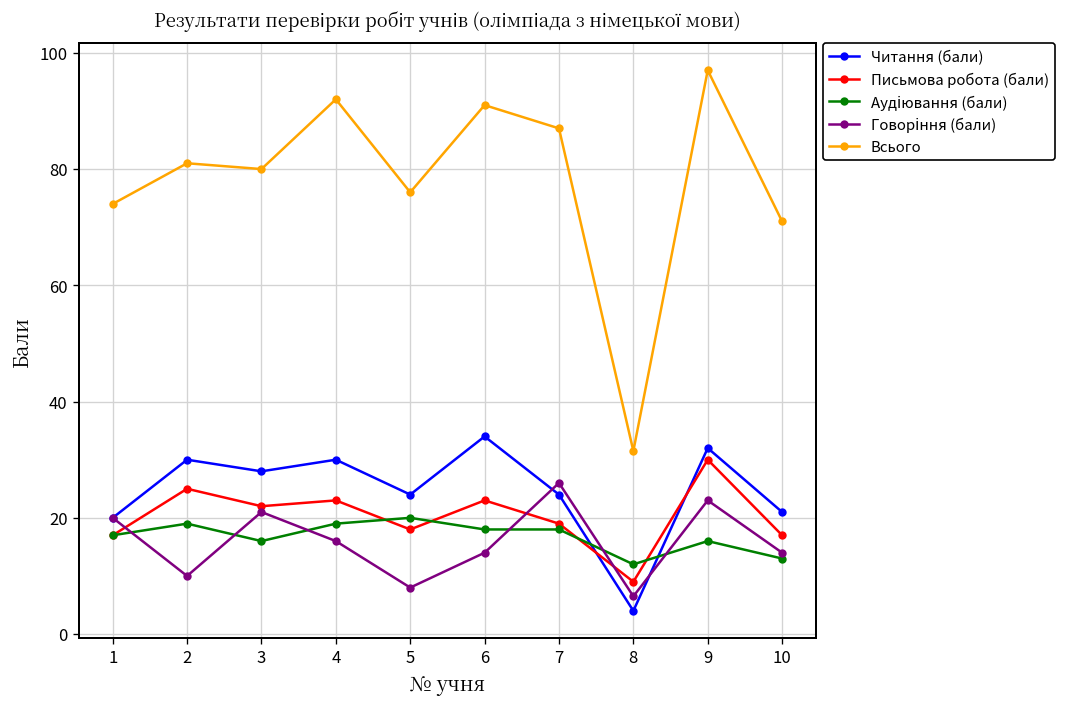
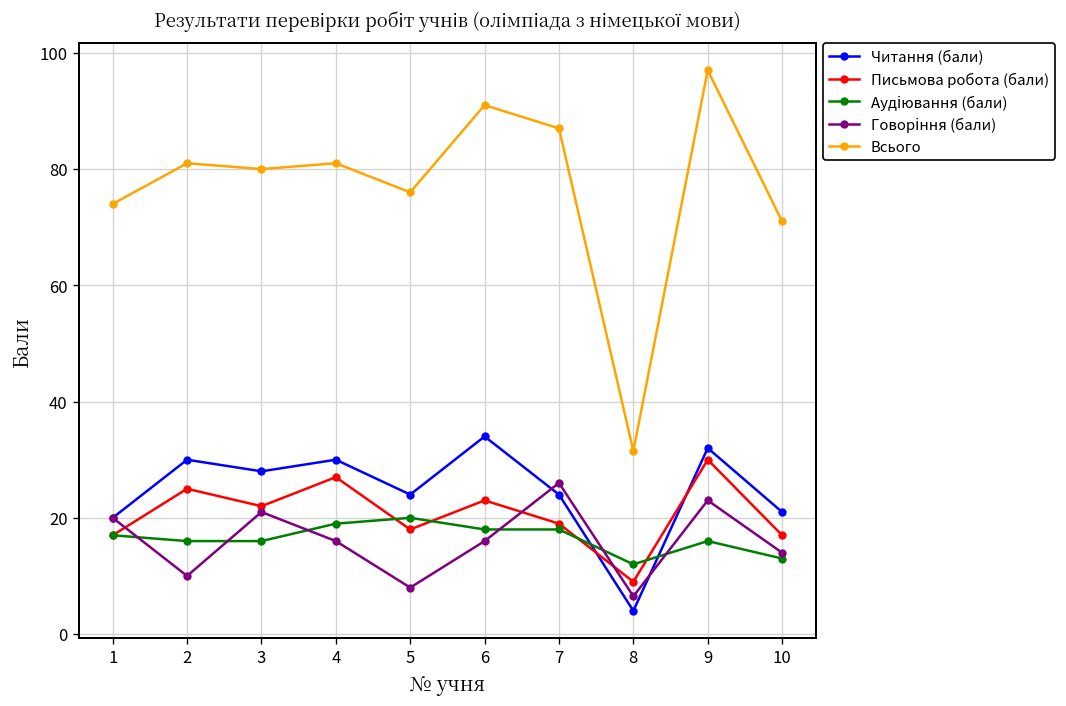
  {
    "Читання (бали)": {
      "2": 30,
      "3": 28,
      "4": 30,
      "5": 24,
      "6": 34,
      "7": 24,
      "8": 4,
      "9": 32,
      "10": 21
    },
    "Письмова робота (бали)": {
      "2": 25,
      "3": 22,
-     "4": 23,
+     "4": 27,
      "5": 18,
      "6": 23,
      "7": 19,
      "8": 9,
      "9": 30,
      "10": 17
    },
    "Аудіювання (бали)": {
-     "2": 19,
+     "2": 16,
      "3": 16,
      "4": 19,
      "5": 20,
      "6": 18,
      "7": 18,
      "8": 12,
      "9": 16,
      "10": 13
    },
    "Говоріння (бали)": {
      "2": 10,
      "3": 21,
      "4": 16,
      "5": 8,
-     "6": 14,
+     "6": 16,
      "7": 26,
      "8": 7,
      "9": 23,
      "10": 14
    },
    "Всього": {
      "1": 74,
      "2": 81,
      "3": 80,
-     "4": 92,
+     "4": 81,
      "5": 76,
      "6": 91,
      "7": 87,
      "8": 32,
      "9": 97,
      "10": 71
    }
  }
